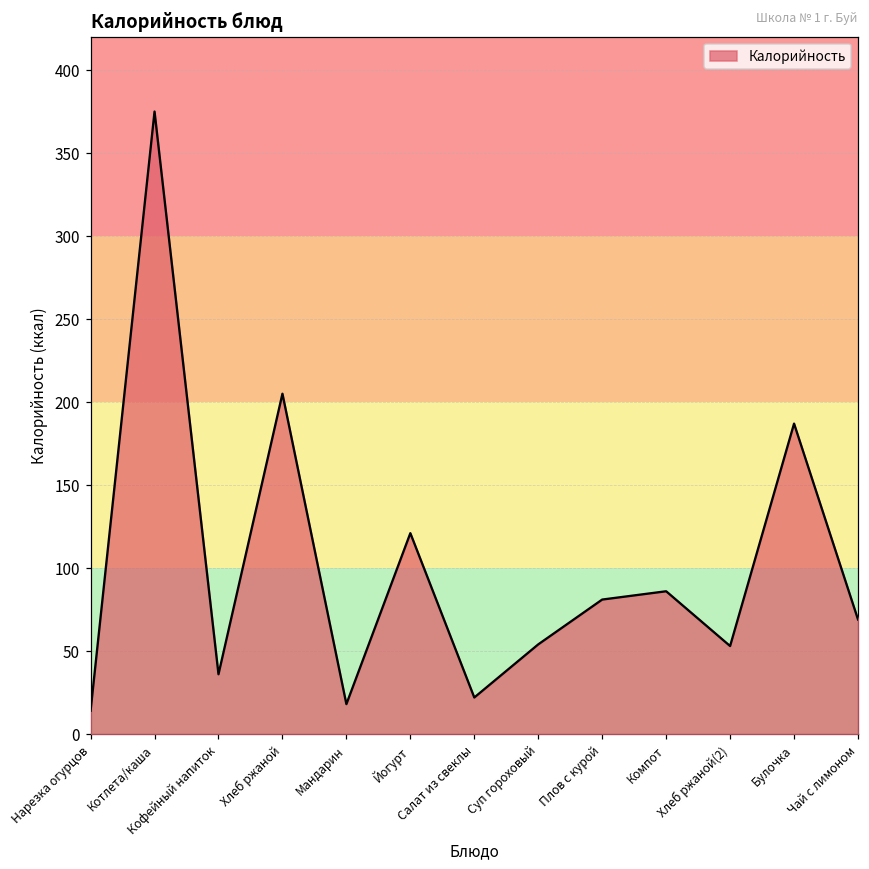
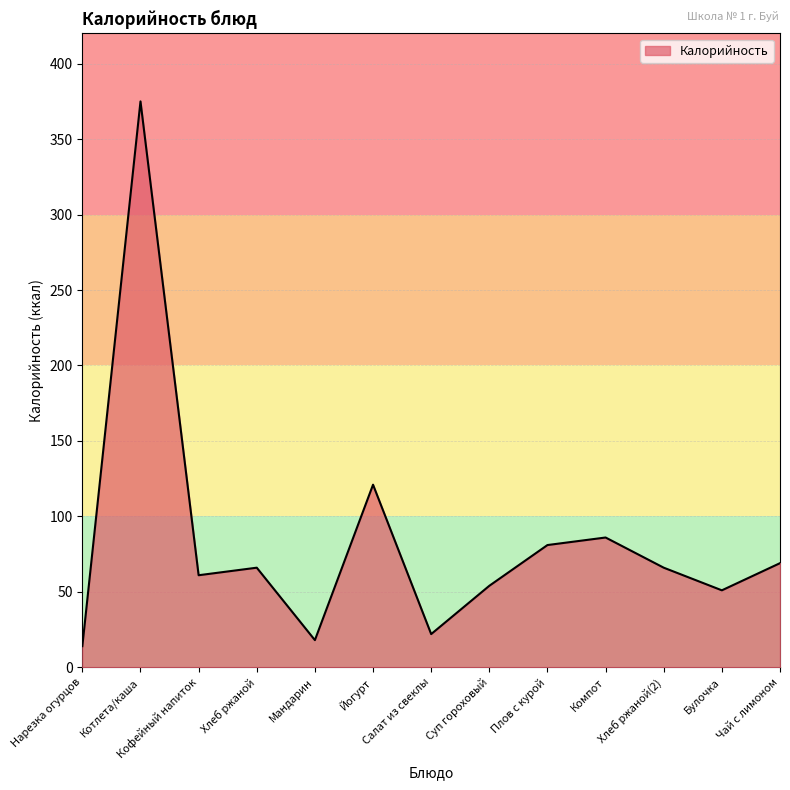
  {
    "Нарезка огурцов": 14,
    "Котлета/каша": 375,
-   "Кофейный напиток": 36,
-   "Хлеб ржаной": 205,
+   "Кофейный напиток": 61,
+   "Хлеб ржаной": 66,
    "Мандарин": 18,
    "Йогурт": 121,
    "Салат из свеклы": 22,
    "Суп гороховый": 54,
    "Плов с курой": 81,
    "Компот": 86,
-   "Хлеб ржаной(2)": 53,
-   "Булочка": 187,
+   "Хлеб ржаной(2)": 66,
+   "Булочка": 51,
    "Чай с лимоном": 69
  }
